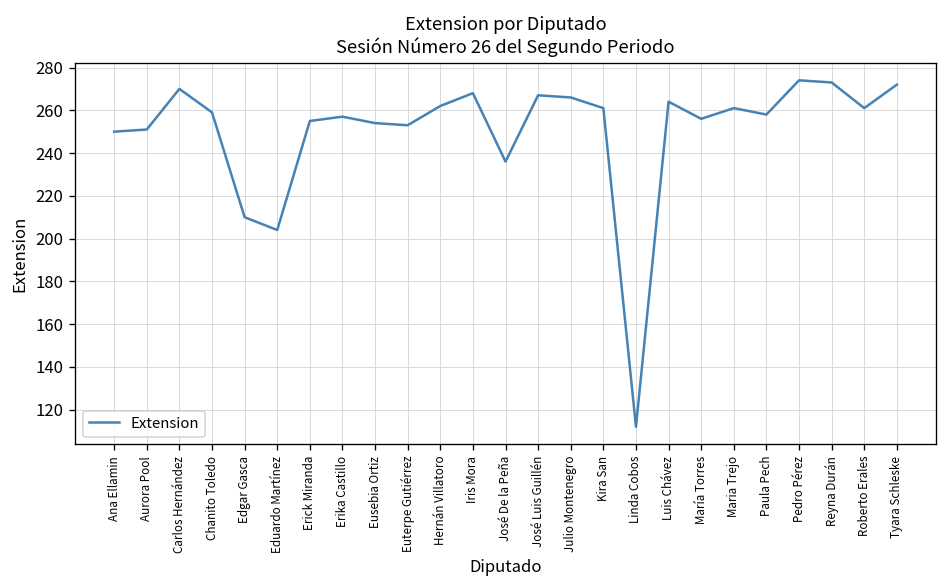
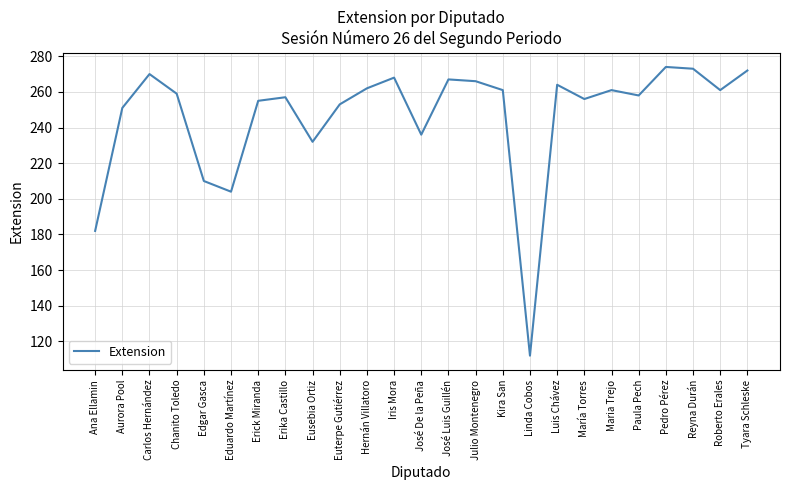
  {
-   "Ana Ellamin": 250,
+   "Ana Ellamin": 182,
    "Aurora Pool": 251,
    "Carlos Hernández": 270,
    "Chanito Toledo": 259,
    "Edgar Gasca": 210,
    "Eduardo Martínez": 204,
    "Erick Miranda": 255,
    "Erika Castillo": 257,
-   "Eusebia Ortiz": 254,
+   "Eusebia Ortiz": 232,
    "Euterpe Gutiérrez": 253,
    "Hernán Villatoro": 262,
    "Iris Mora": 268,
    "José De la Peña": 236,
    "José Luis Guillén": 267,
    "Julio Montenegro": 266,
    "Kira San": 261,
    "Linda Cobos": 112,
    "Luis Chávez": 264,
    "María Torres": 256,
    "Maria Trejo": 261,
    "Paula Pech": 258,
    "Pedro Pérez": 274,
    "Reyna Durán": 273,
    "Roberto Erales": 261,
    "Tyara Schleske": 272
  }
